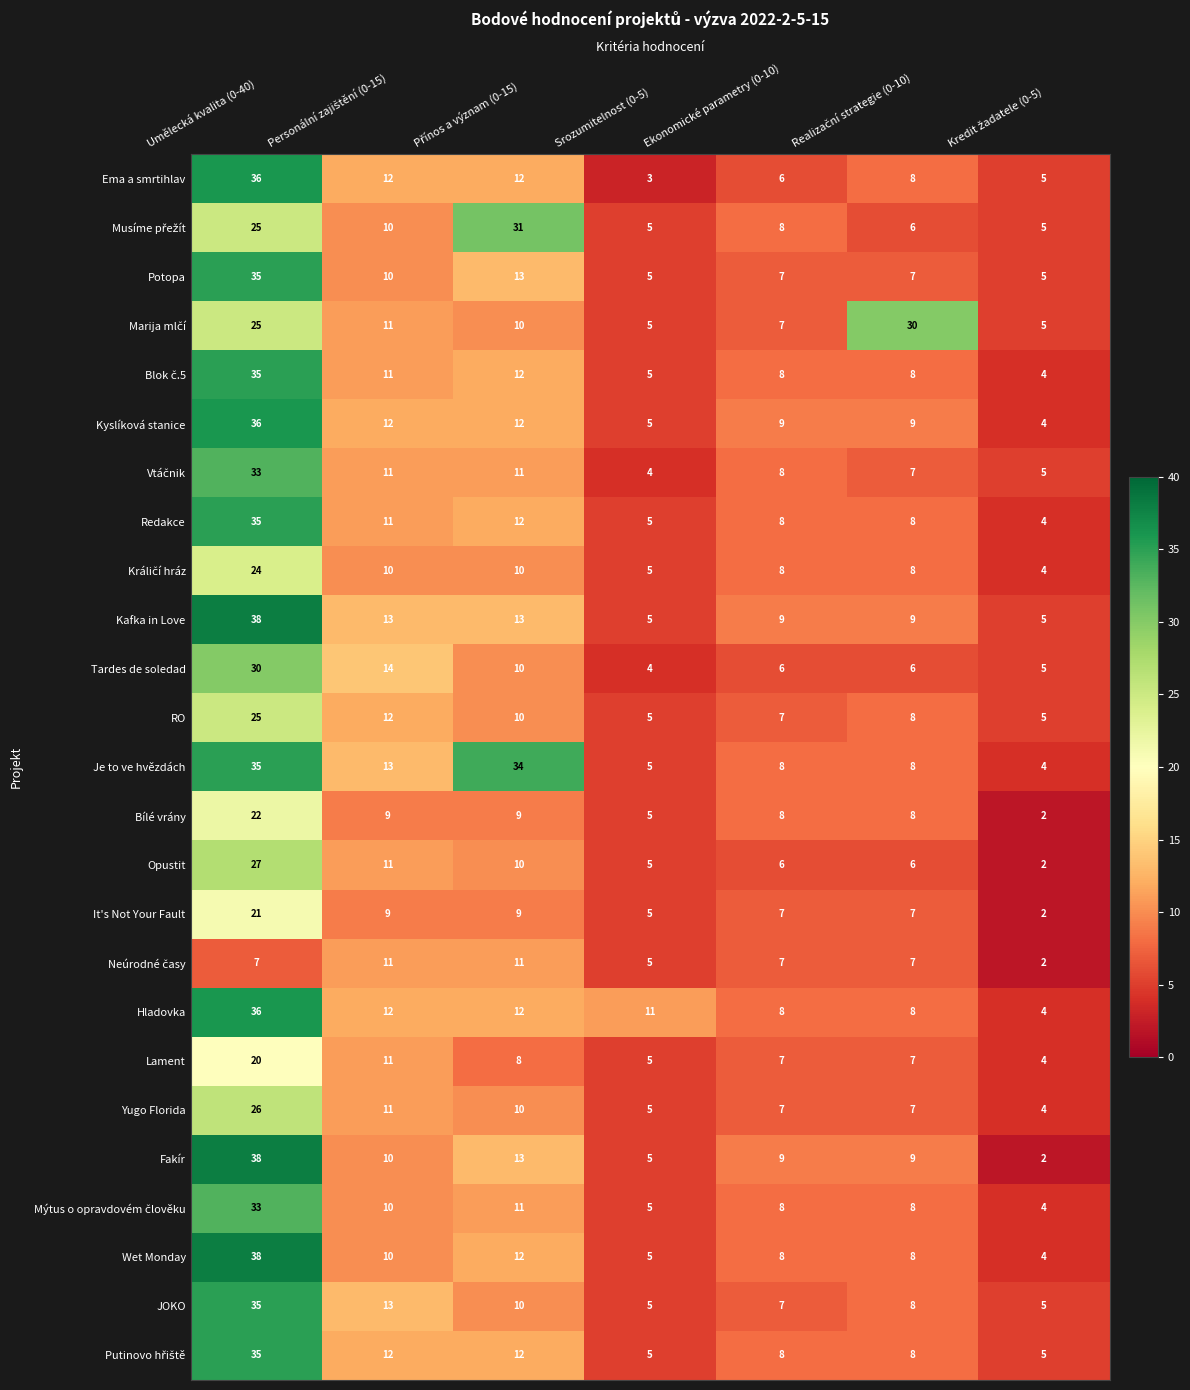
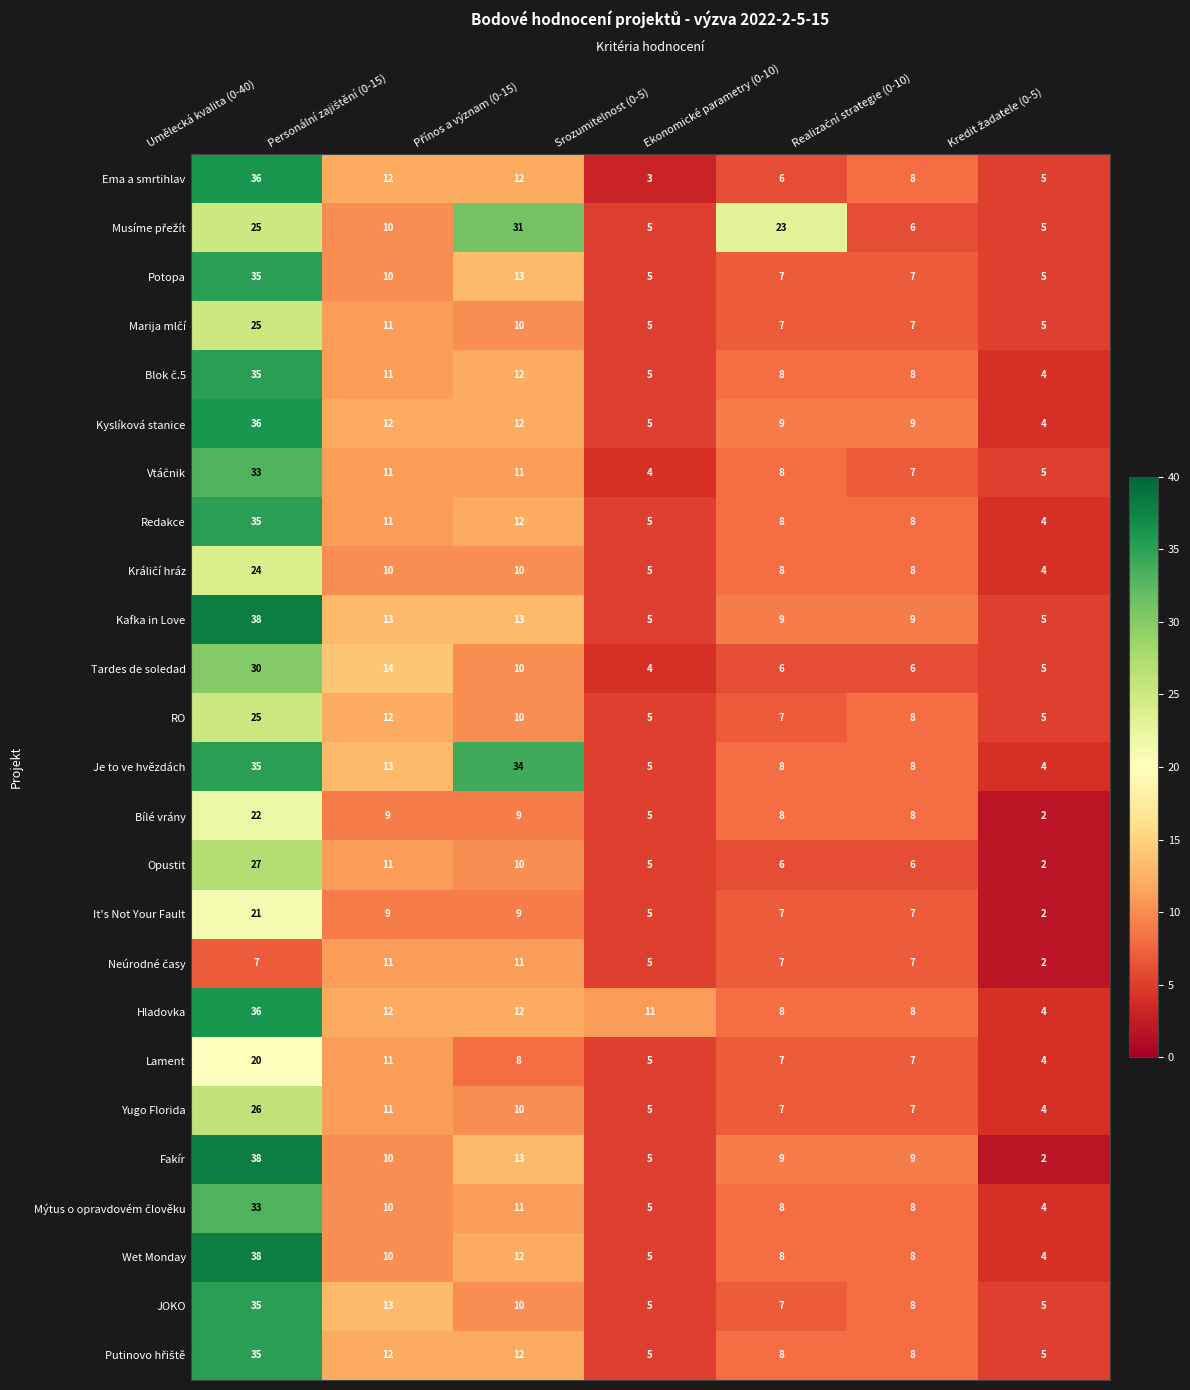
  {
    "Ema a smrtihlav": {
      "Umělecká kvalita (0-40)": 36,
      "Personální zajištění (0-15)": 12,
      "Přínos a význam (0-15)": 12,
      "Srozumitelnost (0-5)": 3,
      "Ekonomické parametry (0-10)": 6,
      "Realizační strategie (0-10)": 8,
      "Kredit žadatele (0-5)": 5
    },
    "Musíme přežít": {
      "Umělecká kvalita (0-40)": 25,
      "Personální zajištění (0-15)": 10,
      "Přínos a význam (0-15)": 31,
      "Srozumitelnost (0-5)": 5,
-     "Ekonomické parametry (0-10)": 8,
+     "Ekonomické parametry (0-10)": 23,
      "Realizační strategie (0-10)": 6,
      "Kredit žadatele (0-5)": 5
    },
    "Potopa": {
      "Umělecká kvalita (0-40)": 35,
      "Personální zajištění (0-15)": 10,
      "Přínos a význam (0-15)": 13,
      "Srozumitelnost (0-5)": 5,
      "Ekonomické parametry (0-10)": 7,
      "Realizační strategie (0-10)": 7,
      "Kredit žadatele (0-5)": 5
    },
    "Marija mlčí": {
      "Umělecká kvalita (0-40)": 25,
      "Personální zajištění (0-15)": 11,
      "Přínos a význam (0-15)": 10,
      "Srozumitelnost (0-5)": 5,
      "Ekonomické parametry (0-10)": 7,
-     "Realizační strategie (0-10)": 30,
+     "Realizační strategie (0-10)": 7,
      "Kredit žadatele (0-5)": 5
    },
    "Blok č.5": {
      "Umělecká kvalita (0-40)": 35,
      "Personální zajištění (0-15)": 11,
      "Přínos a význam (0-15)": 12,
      "Srozumitelnost (0-5)": 5,
      "Ekonomické parametry (0-10)": 8,
      "Realizační strategie (0-10)": 8,
      "Kredit žadatele (0-5)": 4
    },
    "Kyslíková stanice": {
      "Umělecká kvalita (0-40)": 36,
      "Personální zajištění (0-15)": 12,
      "Přínos a význam (0-15)": 12,
      "Srozumitelnost (0-5)": 5,
      "Ekonomické parametry (0-10)": 9,
      "Realizační strategie (0-10)": 9,
      "Kredit žadatele (0-5)": 4
    },
    "Vtáčnik": {
      "Umělecká kvalita (0-40)": 33,
      "Personální zajištění (0-15)": 11,
      "Přínos a význam (0-15)": 11,
      "Srozumitelnost (0-5)": 4,
      "Ekonomické parametry (0-10)": 8,
      "Realizační strategie (0-10)": 7,
      "Kredit žadatele (0-5)": 5
    },
    "Redakce": {
      "Umělecká kvalita (0-40)": 35,
      "Personální zajištění (0-15)": 11,
      "Přínos a význam (0-15)": 12,
      "Srozumitelnost (0-5)": 5,
      "Ekonomické parametry (0-10)": 8,
      "Realizační strategie (0-10)": 8,
      "Kredit žadatele (0-5)": 4
    },
    "Králičí hráz": {
      "Umělecká kvalita (0-40)": 24,
      "Personální zajištění (0-15)": 10,
      "Přínos a význam (0-15)": 10,
      "Srozumitelnost (0-5)": 5,
      "Ekonomické parametry (0-10)": 8,
      "Realizační strategie (0-10)": 8,
      "Kredit žadatele (0-5)": 4
    },
    "Kafka in Love": {
      "Umělecká kvalita (0-40)": 38,
      "Personální zajištění (0-15)": 13,
      "Přínos a význam (0-15)": 13,
      "Srozumitelnost (0-5)": 5,
      "Ekonomické parametry (0-10)": 9,
      "Realizační strategie (0-10)": 9,
      "Kredit žadatele (0-5)": 5
    },
    "Tardes de soledad": {
      "Umělecká kvalita (0-40)": 30,
      "Personální zajištění (0-15)": 14,
      "Přínos a význam (0-15)": 10,
      "Srozumitelnost (0-5)": 4,
      "Ekonomické parametry (0-10)": 6,
      "Realizační strategie (0-10)": 6,
      "Kredit žadatele (0-5)": 5
    },
    "RO": {
      "Umělecká kvalita (0-40)": 25,
      "Personální zajištění (0-15)": 12,
      "Přínos a význam (0-15)": 10,
      "Srozumitelnost (0-5)": 5,
      "Ekonomické parametry (0-10)": 7,
      "Realizační strategie (0-10)": 8,
      "Kredit žadatele (0-5)": 5
    },
    "Je to ve hvězdách": {
      "Umělecká kvalita (0-40)": 35,
      "Personální zajištění (0-15)": 13,
      "Přínos a význam (0-15)": 34,
      "Srozumitelnost (0-5)": 5,
      "Ekonomické parametry (0-10)": 8,
      "Realizační strategie (0-10)": 8,
      "Kredit žadatele (0-5)": 4
    },
    "Bílé vrány": {
      "Umělecká kvalita (0-40)": 22,
      "Personální zajištění (0-15)": 9,
      "Přínos a význam (0-15)": 9,
      "Srozumitelnost (0-5)": 5,
      "Ekonomické parametry (0-10)": 8,
      "Realizační strategie (0-10)": 8,
      "Kredit žadatele (0-5)": 2
    },
    "Opustit": {
      "Umělecká kvalita (0-40)": 27,
      "Personální zajištění (0-15)": 11,
      "Přínos a význam (0-15)": 10,
      "Srozumitelnost (0-5)": 5,
      "Ekonomické parametry (0-10)": 6,
      "Realizační strategie (0-10)": 6,
      "Kredit žadatele (0-5)": 2
    },
    "It's Not Your Fault": {
      "Umělecká kvalita (0-40)": 21,
      "Personální zajištění (0-15)": 9,
      "Přínos a význam (0-15)": 9,
      "Srozumitelnost (0-5)": 5,
      "Ekonomické parametry (0-10)": 7,
      "Realizační strategie (0-10)": 7,
      "Kredit žadatele (0-5)": 2
    },
    "Neúrodné časy": {
      "Umělecká kvalita (0-40)": 7,
      "Personální zajištění (0-15)": 11,
      "Přínos a význam (0-15)": 11,
      "Srozumitelnost (0-5)": 5,
      "Ekonomické parametry (0-10)": 7,
      "Realizační strategie (0-10)": 7,
      "Kredit žadatele (0-5)": 2
    },
    "Hladovka": {
      "Umělecká kvalita (0-40)": 36,
      "Personální zajištění (0-15)": 12,
      "Přínos a význam (0-15)": 12,
      "Srozumitelnost (0-5)": 11,
      "Ekonomické parametry (0-10)": 8,
      "Realizační strategie (0-10)": 8,
      "Kredit žadatele (0-5)": 4
    },
    "Lament": {
      "Umělecká kvalita (0-40)": 20,
      "Personální zajištění (0-15)": 11,
      "Přínos a význam (0-15)": 8,
      "Srozumitelnost (0-5)": 5,
      "Ekonomické parametry (0-10)": 7,
      "Realizační strategie (0-10)": 7,
      "Kredit žadatele (0-5)": 4
    },
    "Yugo Florida": {
      "Umělecká kvalita (0-40)": 26,
      "Personální zajištění (0-15)": 11,
      "Přínos a význam (0-15)": 10,
      "Srozumitelnost (0-5)": 5,
      "Ekonomické parametry (0-10)": 7,
      "Realizační strategie (0-10)": 7,
      "Kredit žadatele (0-5)": 4
    },
    "Fakír": {
      "Umělecká kvalita (0-40)": 38,
      "Personální zajištění (0-15)": 10,
      "Přínos a význam (0-15)": 13,
      "Srozumitelnost (0-5)": 5,
      "Ekonomické parametry (0-10)": 9,
      "Realizační strategie (0-10)": 9,
      "Kredit žadatele (0-5)": 2
    },
    "Mýtus o opravdovém člověku": {
      "Umělecká kvalita (0-40)": 33,
      "Personální zajištění (0-15)": 10,
      "Přínos a význam (0-15)": 11,
      "Srozumitelnost (0-5)": 5,
      "Ekonomické parametry (0-10)": 8,
      "Realizační strategie (0-10)": 8,
      "Kredit žadatele (0-5)": 4
    },
    "Wet Monday": {
      "Umělecká kvalita (0-40)": 38,
      "Personální zajištění (0-15)": 10,
      "Přínos a význam (0-15)": 12,
      "Srozumitelnost (0-5)": 5,
      "Ekonomické parametry (0-10)": 8,
      "Realizační strategie (0-10)": 8,
      "Kredit žadatele (0-5)": 4
    },
    "JOKO": {
      "Umělecká kvalita (0-40)": 35,
      "Personální zajištění (0-15)": 13,
      "Přínos a význam (0-15)": 10,
      "Srozumitelnost (0-5)": 5,
      "Ekonomické parametry (0-10)": 7,
      "Realizační strategie (0-10)": 8,
      "Kredit žadatele (0-5)": 5
    },
    "Putinovo hřiště": {
      "Umělecká kvalita (0-40)": 35,
      "Personální zajištění (0-15)": 12,
      "Přínos a význam (0-15)": 12,
      "Srozumitelnost (0-5)": 5,
      "Ekonomické parametry (0-10)": 8,
      "Realizační strategie (0-10)": 8,
      "Kredit žadatele (0-5)": 5
    }
  }
